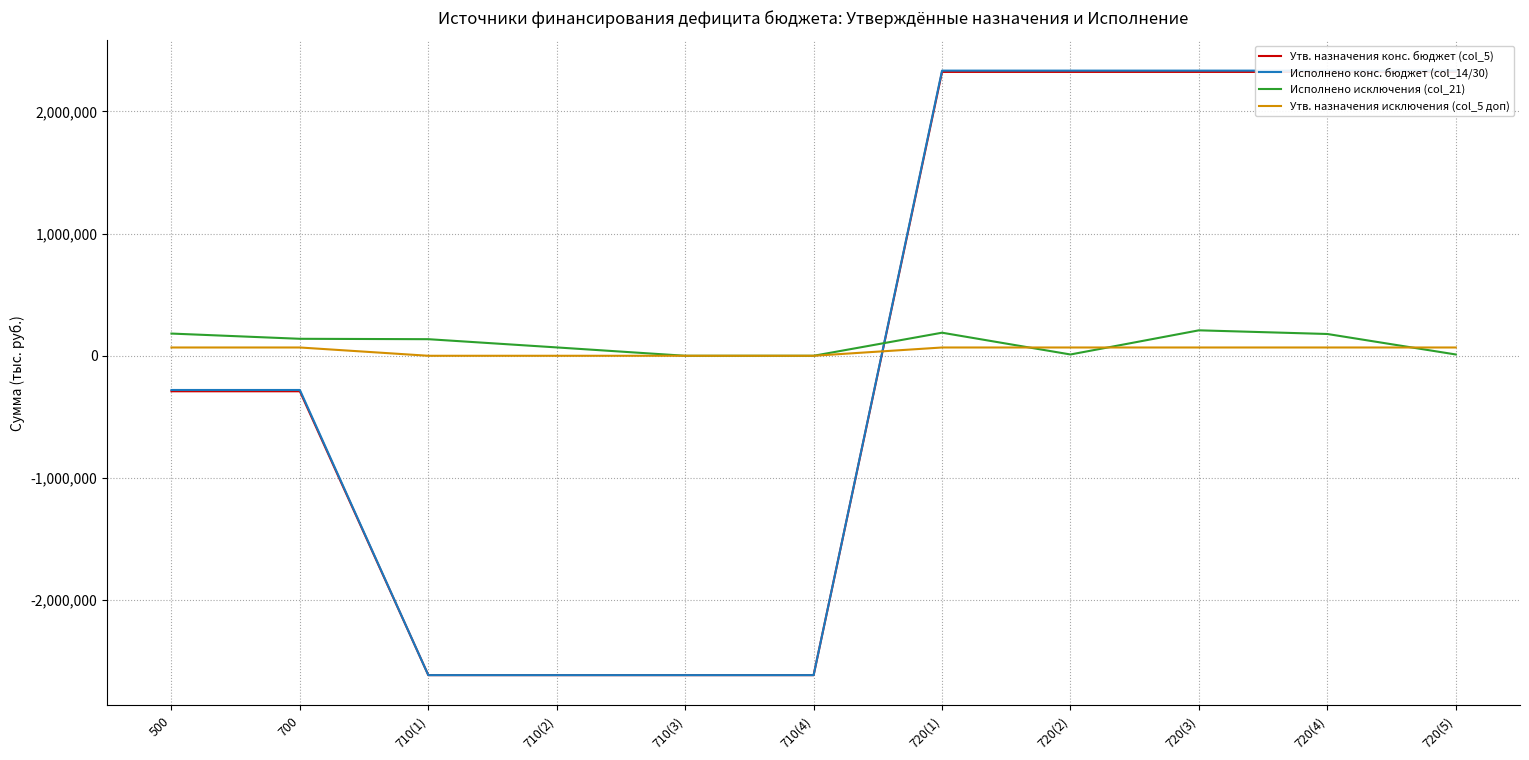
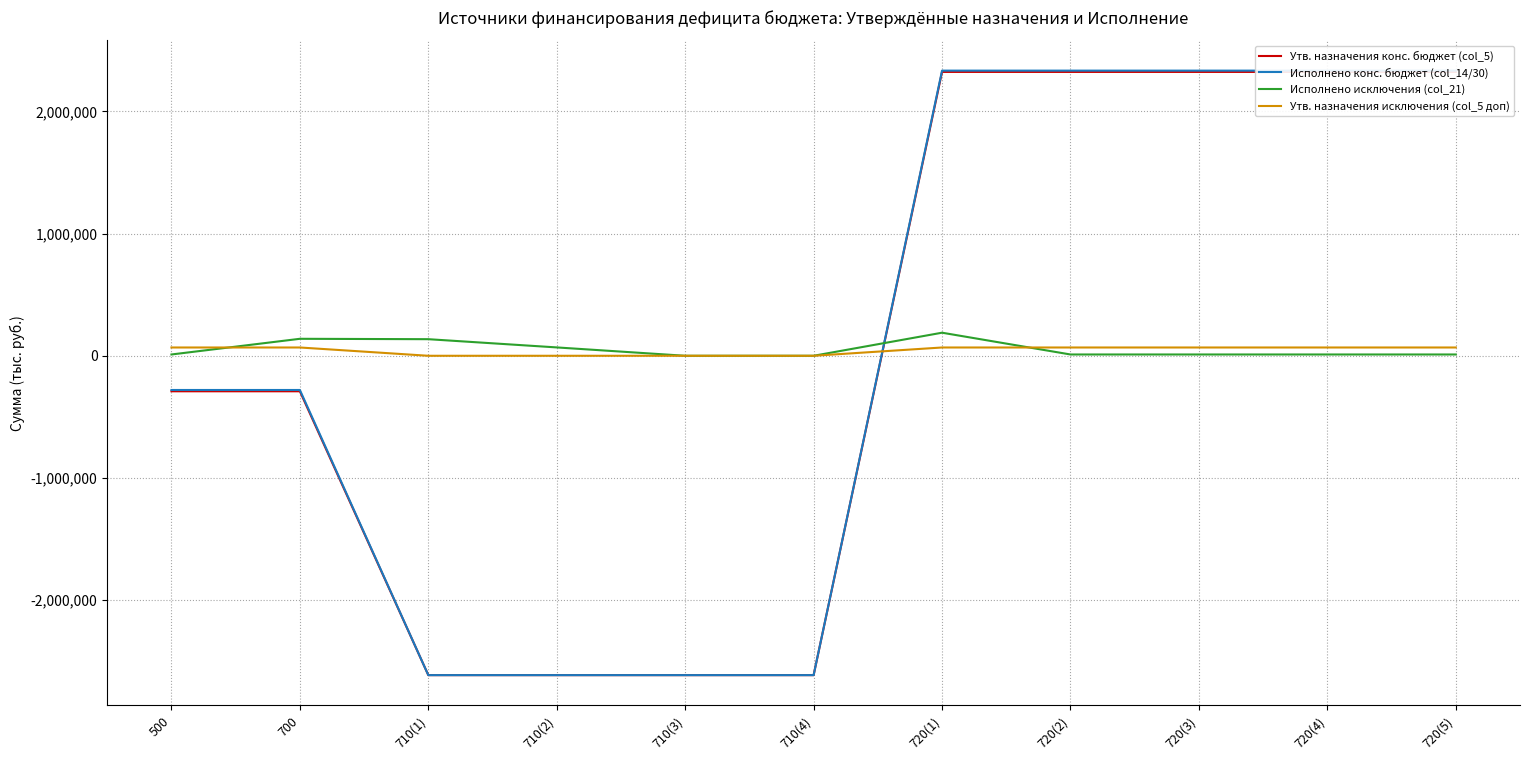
  {
    "Исполнено исключения (col_21)": {
-     "500": "180,000",
+     "500": "10,000",
      "700": "140,000",
      "710(1)": "140,000",
      "710(2)": "70,000",
      "720(1)": "190,000",
      "720(2)": "10,000",
-     "720(3)": "210,000",
-     "720(4)": "180,000",
+     "720(3)": "10,000",
+     "720(4)": "10,000",
      "720(5)": "10,000"
    },
    "Утв. назначения исключения (col_5 доп)": {
      "500": "70,000",
      "700": "70,000",
      "710(1)": "0",
      "710(2)": "0",
      "720(1)": "70,000",
      "720(2)": "70,000",
      "720(3)": "70,000",
      "720(4)": "70,000",
      "720(5)": "70,000"
    }
  }
